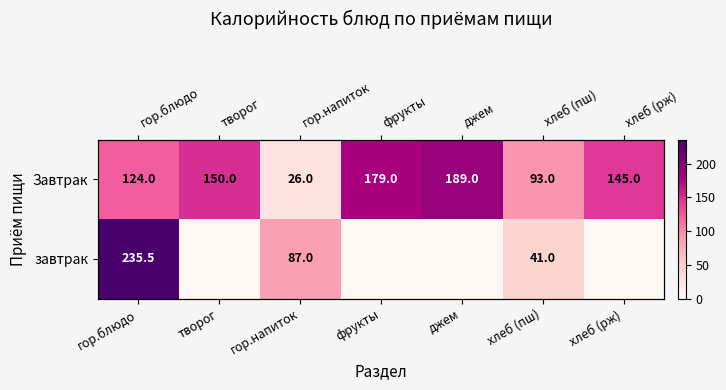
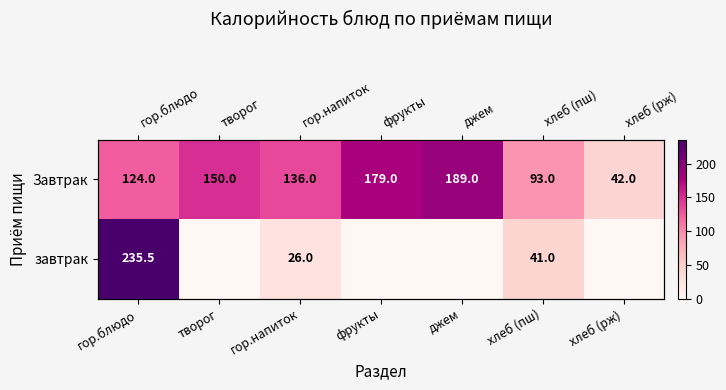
  {
    "Завтрак": {
      "гор.блюдо": 124.0,
      "творог": 150.0,
-     "гор.напиток": 26.0,
+     "гор.напиток": 136.0,
      "фрукты": 179.0,
      "джем": 189.0,
      "хлеб (пш)": 93.0,
-     "хлеб (рж)": 145.0
+     "хлеб (рж)": 42.0
    },
    "завтрак": {
      "гор.блюдо": 235.5,
-     "гор.напиток": 87.0,
+     "гор.напиток": 26.0,
      "хлеб (пш)": 41.0
    }
  }
